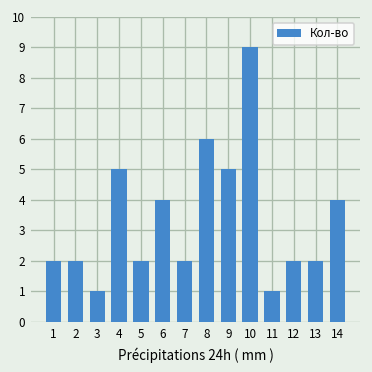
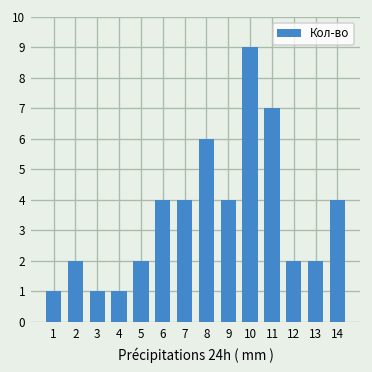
  {
-   "1": 2,
+   "1": 1,
    "2": 2,
    "3": 1,
-   "4": 5,
+   "4": 1,
    "5": 2,
    "6": 4,
-   "7": 2,
+   "7": 4,
    "8": 6,
-   "9": 5,
+   "9": 4,
    "10": 9,
-   "11": 1,
+   "11": 7,
    "12": 2,
    "13": 2,
    "14": 4
  }
